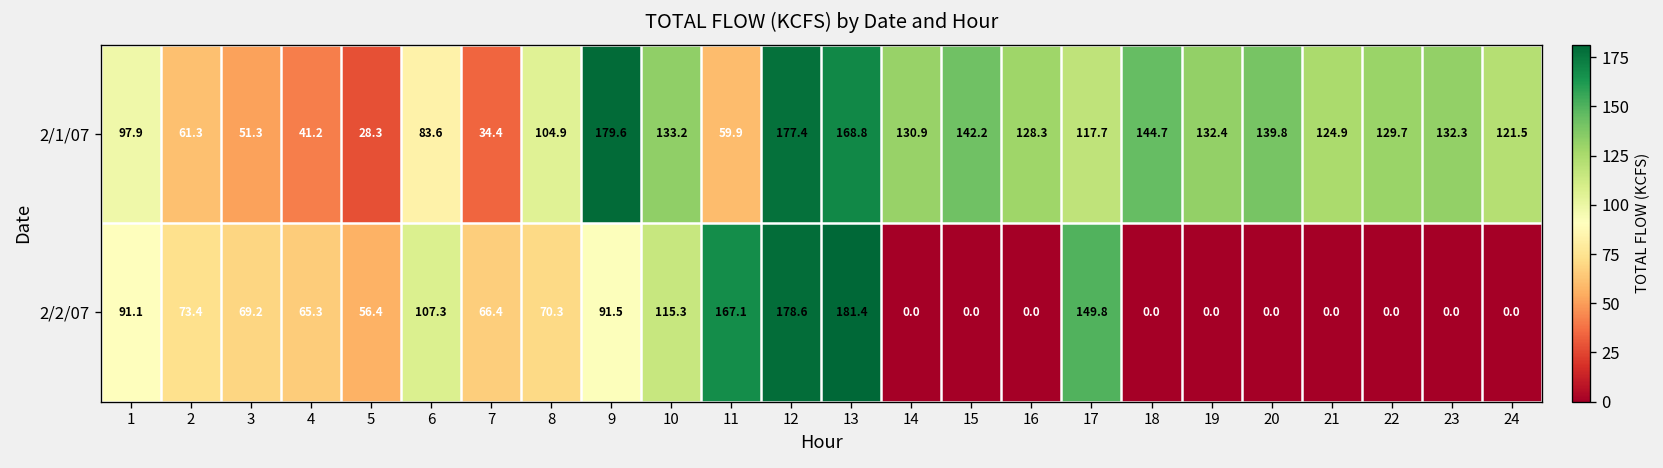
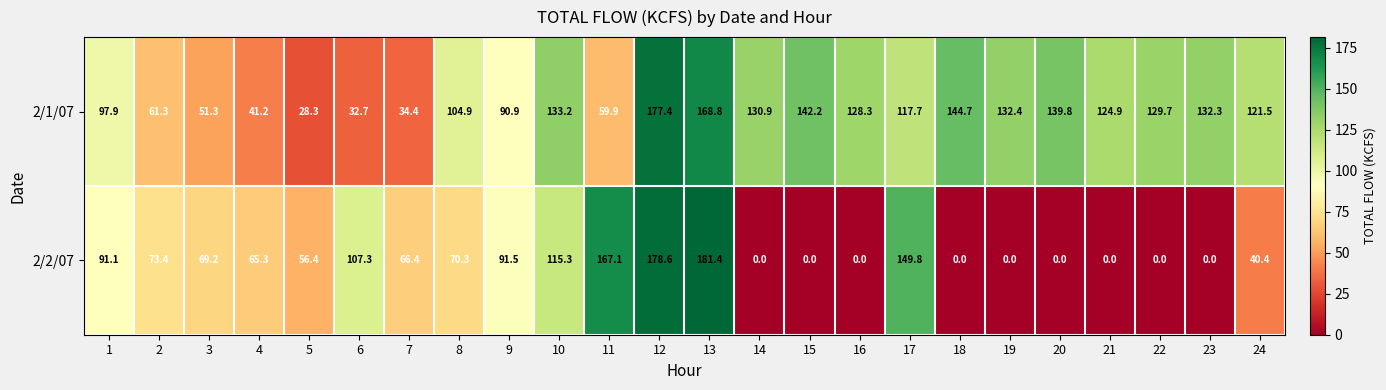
  {
    "2/1/07": {
      "1": 97.9,
      "2": 61.3,
      "3": 51.3,
      "4": 41.2,
      "5": 28.3,
-     "6": 83.6,
+     "6": 32.7,
      "7": 34.4,
      "8": 104.9,
-     "9": 179.6,
+     "9": 90.9,
      "10": 133.2,
      "11": 59.9,
      "12": 177.4,
      "13": 168.8,
      "14": 130.9,
      "15": 142.2,
      "16": 128.3,
      "17": 117.7,
      "18": 144.7,
      "19": 132.4,
      "20": 139.8,
      "21": 124.9,
      "22": 129.7,
      "23": 132.3,
      "24": 121.5
    },
    "2/2/07": {
      "1": 91.1,
      "2": 73.4,
      "3": 69.2,
      "4": 65.3,
      "5": 56.4,
      "6": 107.3,
      "7": 66.4,
      "8": 70.3,
      "9": 91.5,
      "10": 115.3,
      "11": 167.1,
      "12": 178.6,
      "13": 181.4,
      "14": 0.0,
      "15": 0.0,
      "16": 0.0,
      "17": 149.8,
      "18": 0.0,
      "19": 0.0,
      "20": 0.0,
      "21": 0.0,
      "22": 0.0,
      "23": 0.0,
-     "24": 0.0
+     "24": 40.4
    }
  }
